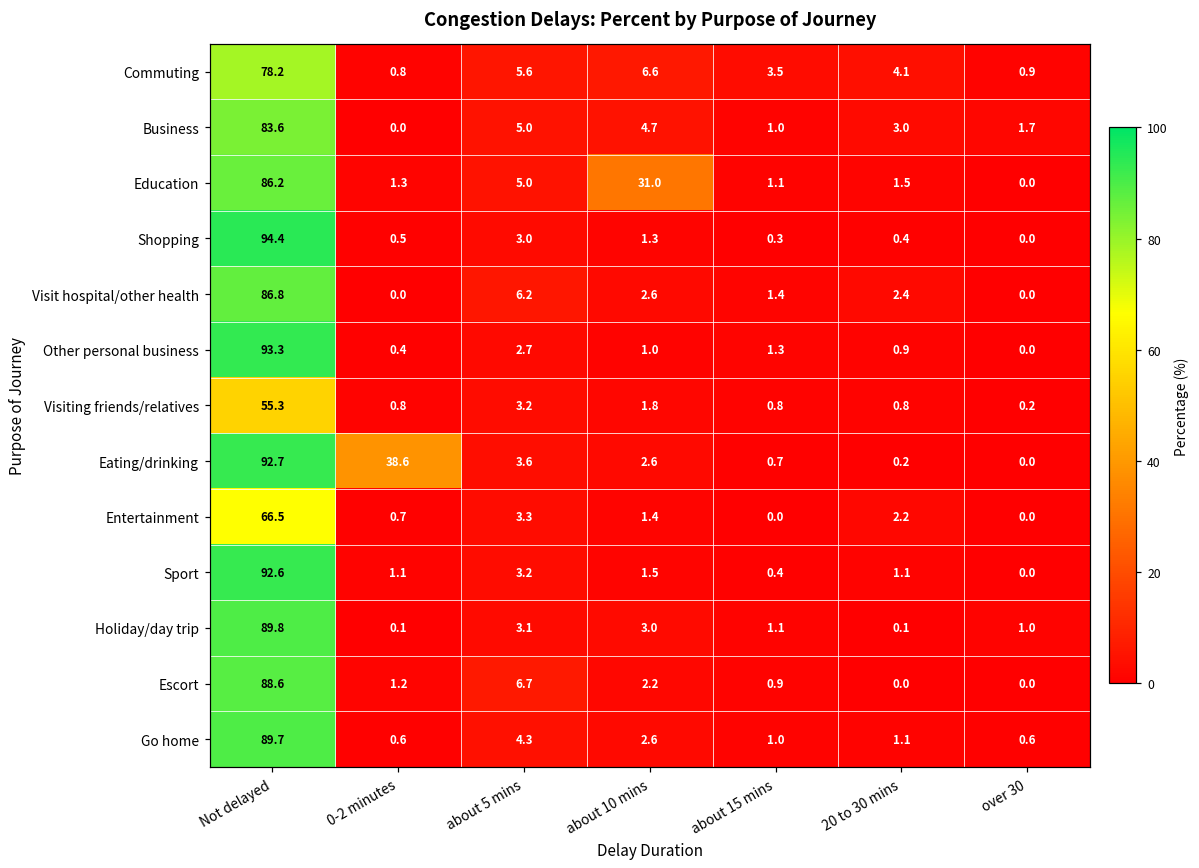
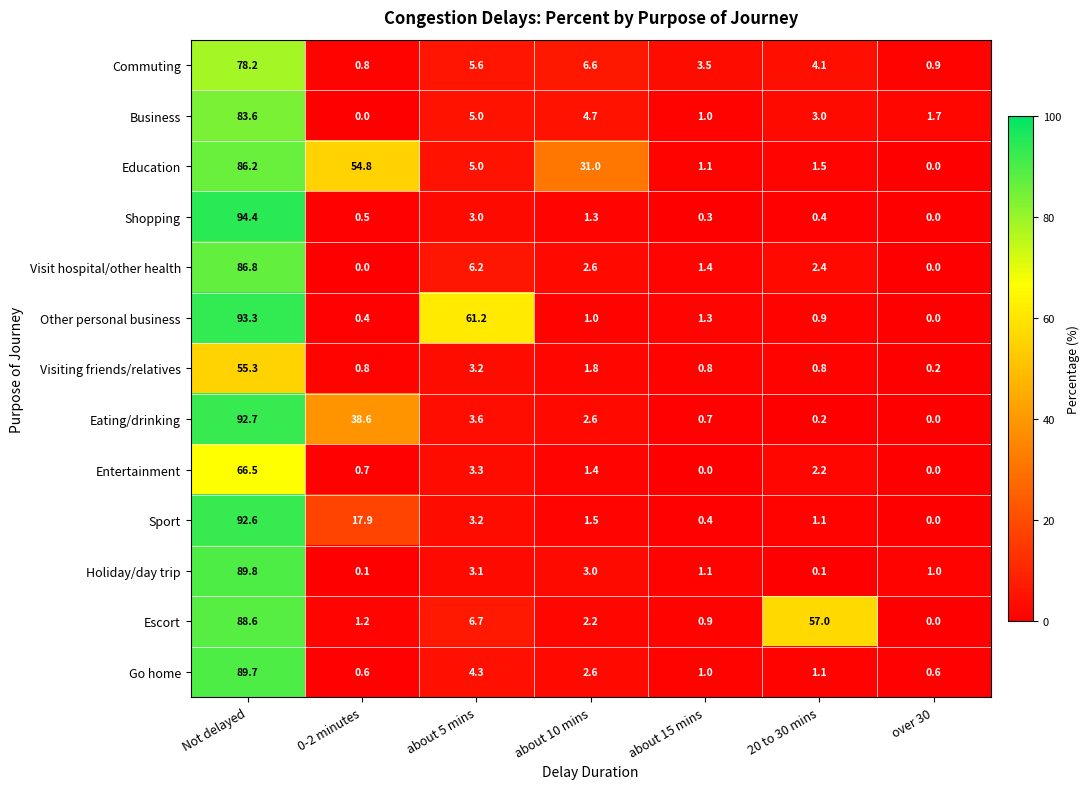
  {
    "Commuting": {
      "Not delayed": 78.2,
      "0-2 minutes": 0.8,
      "about 5 mins": 5.6,
      "about 10 mins": 6.6,
      "about 15 mins": 3.5,
      "20 to 30 mins": 4.1,
      "over 30": 0.9
    },
    "Business": {
      "Not delayed": 83.6,
      "0-2 minutes": 0.0,
      "about 5 mins": 5.0,
      "about 10 mins": 4.7,
      "about 15 mins": 1.0,
      "20 to 30 mins": 3.0,
      "over 30": 1.7
    },
    "Education": {
      "Not delayed": 86.2,
-     "0-2 minutes": 1.3,
+     "0-2 minutes": 54.8,
      "about 5 mins": 5.0,
      "about 10 mins": 31.0,
      "about 15 mins": 1.1,
      "20 to 30 mins": 1.5,
      "over 30": 0.0
    },
    "Shopping": {
      "Not delayed": 94.4,
      "0-2 minutes": 0.5,
      "about 5 mins": 3.0,
      "about 10 mins": 1.3,
      "about 15 mins": 0.3,
      "20 to 30 mins": 0.4,
      "over 30": 0.0
    },
    "Visit hospital/other health": {
      "Not delayed": 86.8,
      "0-2 minutes": 0.0,
      "about 5 mins": 6.2,
      "about 10 mins": 2.6,
      "about 15 mins": 1.4,
      "20 to 30 mins": 2.4,
      "over 30": 0.0
    },
    "Other personal business": {
      "Not delayed": 93.3,
      "0-2 minutes": 0.4,
-     "about 5 mins": 2.7,
+     "about 5 mins": 61.2,
      "about 10 mins": 1.0,
      "about 15 mins": 1.3,
      "20 to 30 mins": 0.9,
      "over 30": 0.0
    },
    "Visiting friends/relatives": {
      "Not delayed": 55.3,
      "0-2 minutes": 0.8,
      "about 5 mins": 3.2,
      "about 10 mins": 1.8,
      "about 15 mins": 0.8,
      "20 to 30 mins": 0.8,
      "over 30": 0.2
    },
    "Eating/drinking": {
      "Not delayed": 92.7,
      "0-2 minutes": 38.6,
      "about 5 mins": 3.6,
      "about 10 mins": 2.6,
      "about 15 mins": 0.7,
      "20 to 30 mins": 0.2,
      "over 30": 0.0
    },
    "Entertainment": {
      "Not delayed": 66.5,
      "0-2 minutes": 0.7,
      "about 5 mins": 3.3,
      "about 10 mins": 1.4,
      "about 15 mins": 0.0,
      "20 to 30 mins": 2.2,
      "over 30": 0.0
    },
    "Sport": {
      "Not delayed": 92.6,
-     "0-2 minutes": 1.1,
+     "0-2 minutes": 17.9,
      "about 5 mins": 3.2,
      "about 10 mins": 1.5,
      "about 15 mins": 0.4,
      "20 to 30 mins": 1.1,
      "over 30": 0.0
    },
    "Holiday/day trip": {
      "Not delayed": 89.8,
      "0-2 minutes": 0.1,
      "about 5 mins": 3.1,
      "about 10 mins": 3.0,
      "about 15 mins": 1.1,
      "20 to 30 mins": 0.1,
      "over 30": 1.0
    },
    "Escort": {
      "Not delayed": 88.6,
      "0-2 minutes": 1.2,
      "about 5 mins": 6.7,
      "about 10 mins": 2.2,
      "about 15 mins": 0.9,
-     "20 to 30 mins": 0.0,
+     "20 to 30 mins": 57.0,
      "over 30": 0.0
    },
    "Go home": {
      "Not delayed": 89.7,
      "0-2 minutes": 0.6,
      "about 5 mins": 4.3,
      "about 10 mins": 2.6,
      "about 15 mins": 1.0,
      "20 to 30 mins": 1.1,
      "over 30": 0.6
    }
  }
